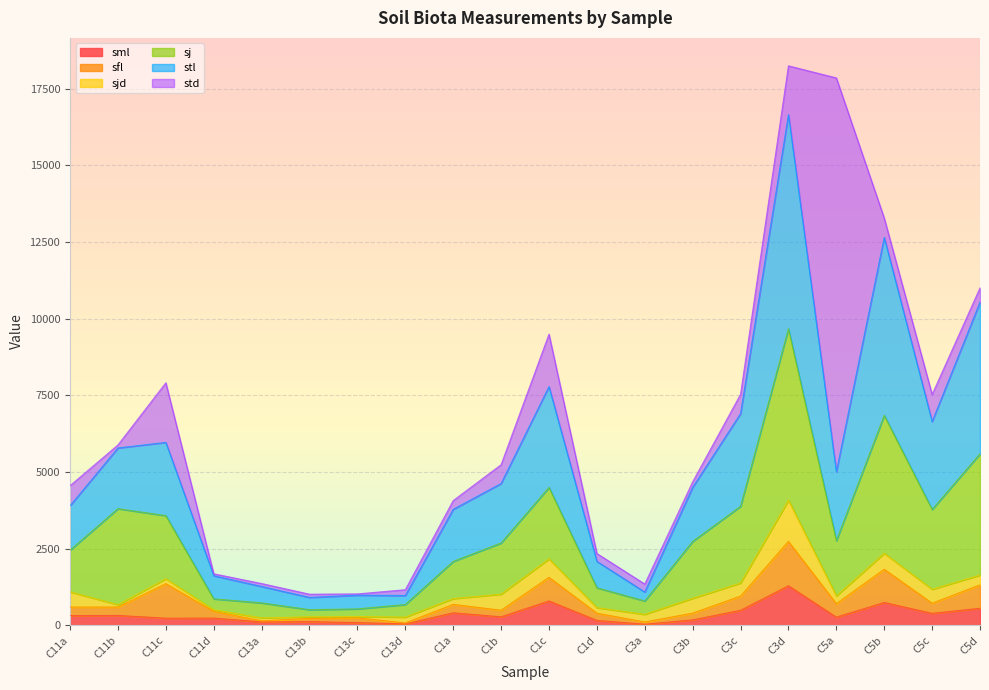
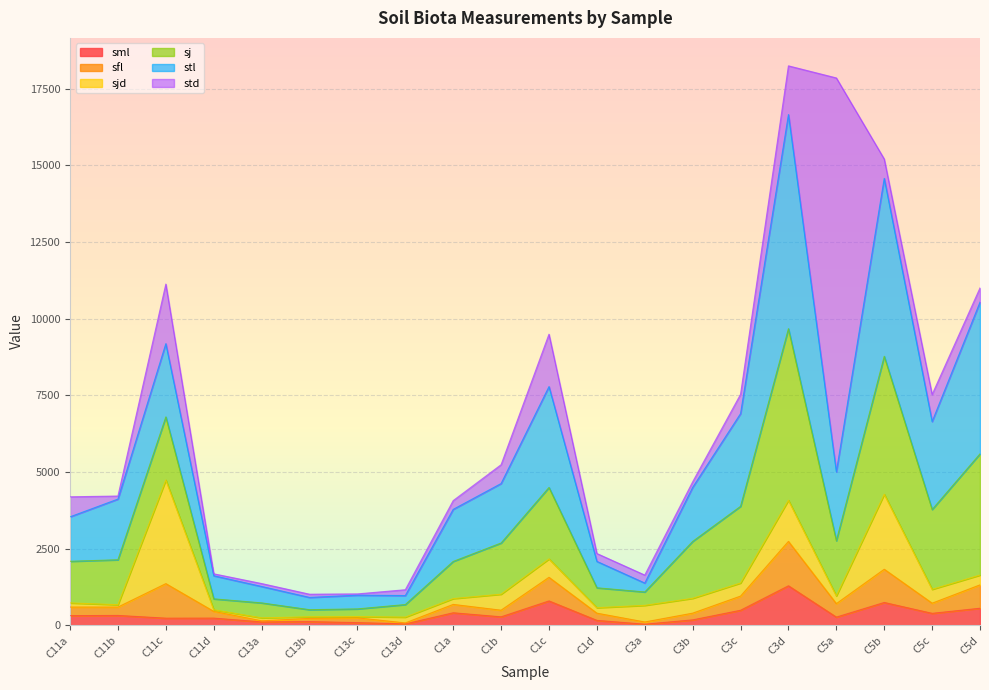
  {
    "sml": {
      "C11a": 300,
      "C11b": 300,
      "C11c": 200,
      "C11d": 200,
      "C13b": 100,
      "C13c": 100,
      "C1a": 400,
      "C1b": 300,
      "C1c": 800,
      "C1d": 200,
      "C3b": 200,
      "C3c": 500,
      "C3d": 1300,
      "C5a": 300,
      "C5b": 700,
      "C5c": 400,
      "C5d": 600
    },
    "sfl": {
      "C11a": 300,
      "C11c": 1100,
      "C1a": 300,
      "C1b": 200,
      "C1c": 800,
      "C1d": 200,
      "C3b": 200,
      "C3c": 500,
      "C3d": 1400,
      "C5a": 400,
      "C5b": 1100,
      "C5c": 300,
      "C5d": 800
    },
    "sjd": {
-     "C11a": 500,
-     "C11c": 200,
+     "C11a": 100,
+     "C11c": 3400,
      "C13a": 100,
      "C13d": 200,
      "C1a": 200,
      "C1b": 500,
      "C1c": 600,
      "C1d": 200,
-     "C3a": 200,
+     "C3a": 500,
      "C3b": 500,
      "C3c": 400,
      "C3d": 1300,
      "C5a": 300,
-     "C5b": 500,
+     "C5b": 2400,
      "C5c": 500,
      "C5d": 300
    },
    "sj": {
      "C11a": 1400,
-     "C11b": 3100,
+     "C11b": 1500,
      "C11c": 2100,
      "C11d": 400,
      "C13a": 500,
      "C13b": 200,
      "C13c": 200,
      "C13d": 400,
      "C1a": 1200,
      "C1b": 1700,
      "C1c": 2300,
      "C1d": 600,
      "C3a": 400,
      "C3b": 1900,
      "C3c": 2500,
      "C3d": 5600,
      "C5a": 1800,
      "C5b": 4500,
      "C5c": 2600,
      "C5d": 4000
    },
    "stl": {
      "C11a": 1500,
      "C11b": 2000,
      "C11c": 2400,
      "C13a": 500,
      "C13b": 400,
      "C13d": 300,
      "C1a": 1700,
      "C1b": 1900,
      "C1c": 3300,
      "C1d": 900,
      "C3a": 300,
      "C3b": 1800,
      "C3c": 3000,
      "C3d": 7000,
      "C5a": 2200,
      "C5b": 5800,
      "C5c": 2900,
      "C5d": 4900
    },
    "std": {
      "C11a": 700,
      "C11b": 100,
      "C11c": 1900,
      "C13a": 100,
      "C13b": 100,
      "C13d": 200,
      "C1a": 300,
      "C1b": 600,
      "C1c": 1700,
      "C1d": 300,
      "C3a": 300,
      "C3b": 200,
      "C3c": 600,
      "C3d": 1600,
      "C5a": 12800,
      "C5b": 600,
      "C5c": 900,
      "C5d": 500
    }
  }
